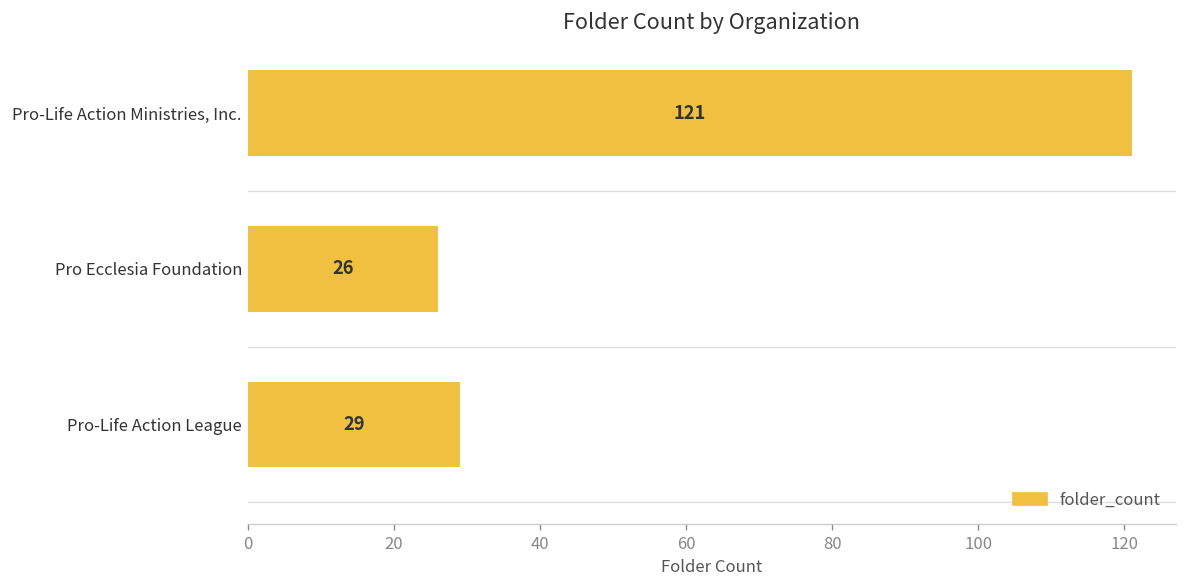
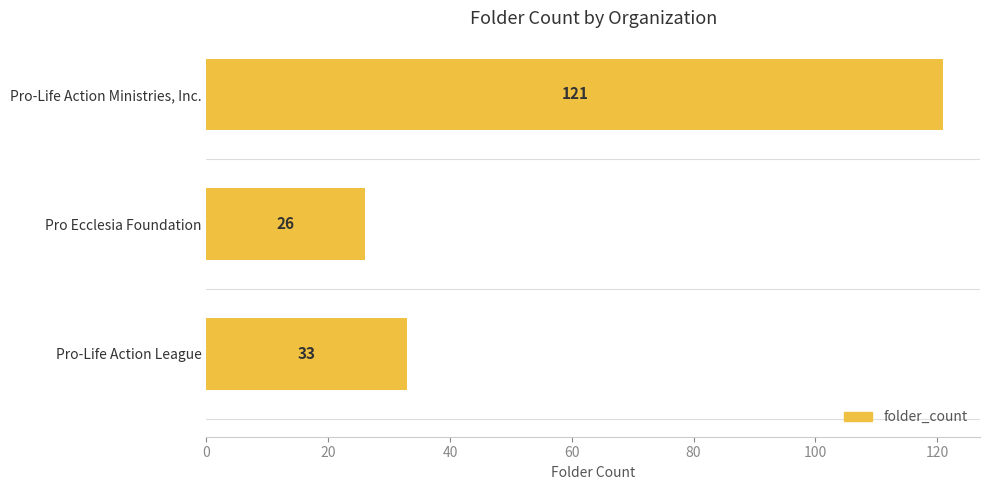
  {
    "Pro-Life Action Ministries, Inc.": 121,
    "Pro Ecclesia Foundation": 26,
-   "Pro-Life Action League": 29
+   "Pro-Life Action League": 33
  }
